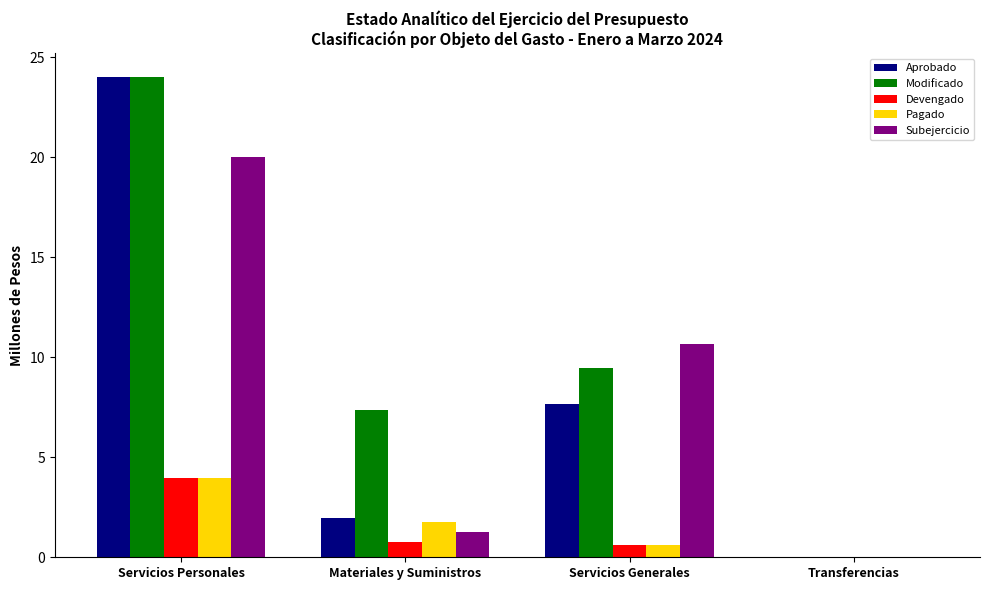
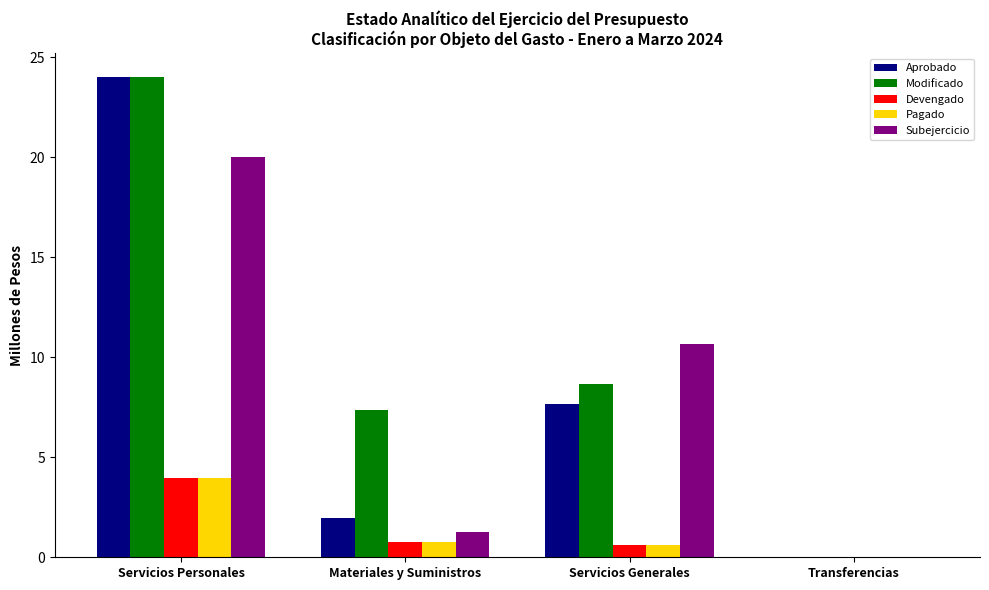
  {
    "Aprobado": {
      "Servicios Personales": 24.0,
      "Materiales y Suministros": 2.0,
      "Servicios Generales": 7.7
    },
    "Modificado": {
      "Servicios Personales": 24.0,
      "Materiales y Suministros": 7.4,
-     "Servicios Generales": 9.5
+     "Servicios Generales": 8.7
    },
    "Devengado": {
      "Servicios Personales": 4.0,
      "Materiales y Suministros": 0.8,
      "Servicios Generales": 0.6,
      "Transferencias": 0.0
    },
    "Pagado": {
      "Servicios Personales": 4.0,
-     "Materiales y Suministros": 1.8,
+     "Materiales y Suministros": 0.8,
      "Servicios Generales": 0.6,
      "Transferencias": 0.0
    },
    "Subejercicio": {
      "Servicios Personales": 20.0,
      "Materiales y Suministros": 1.2,
      "Servicios Generales": 10.7
    }
  }
